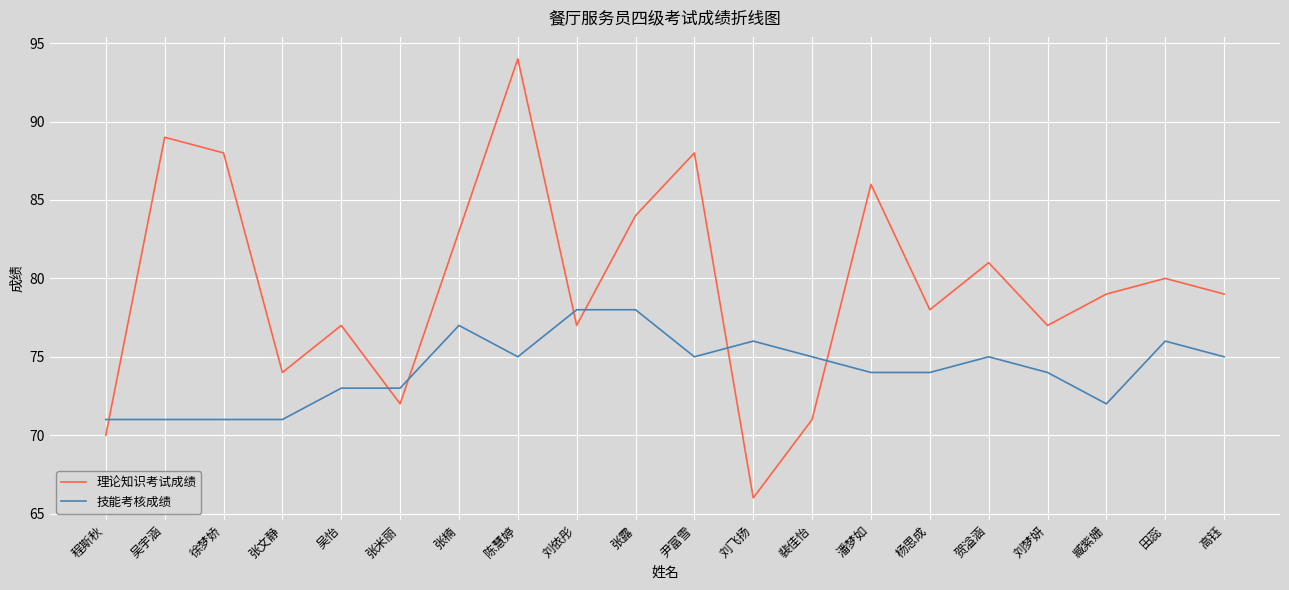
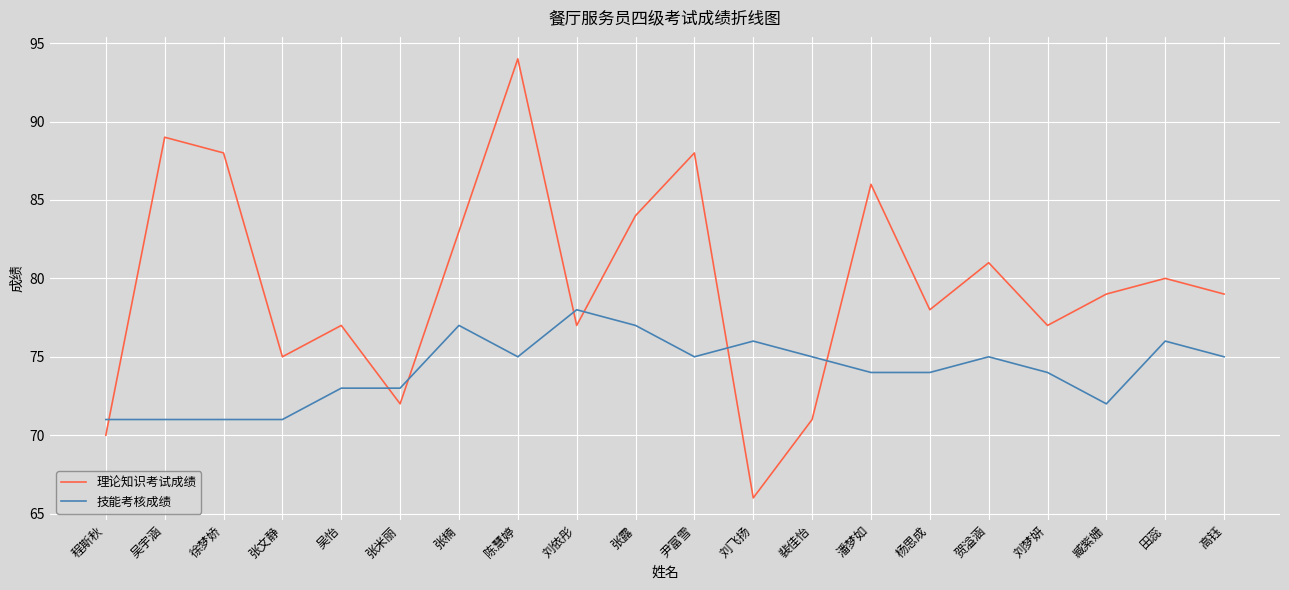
  {
    "理论知识考试成绩": {
      "程斯秋": 70,
      "吴宇涵": 89,
      "徐梦娇": 88,
-     "张文静": 74,
+     "张文静": 75,
      "吴怡": 77,
      "张米丽": 72,
      "张楠": 83,
      "陈慧婷": 94,
      "刘依彤": 77,
      "张露": 84,
      "尹富雪": 88,
      "刘飞扬": 66,
      "裴佳怡": 71,
      "潘梦如": 86,
      "杨思成": 78,
      "贺溢涵": 81,
      "刘梦妍": 77,
      "臧紫姗": 79,
      "田蕊": 80,
      "高钰": 79
    },
    "技能考核成绩": {
      "程斯秋": 71,
      "吴宇涵": 71,
      "徐梦娇": 71,
      "张文静": 71,
      "吴怡": 73,
      "张米丽": 73,
      "张楠": 77,
      "陈慧婷": 75,
      "刘依彤": 78,
-     "张露": 78,
+     "张露": 77,
      "尹富雪": 75,
      "刘飞扬": 76,
      "裴佳怡": 75,
      "潘梦如": 74,
      "杨思成": 74,
      "贺溢涵": 75,
      "刘梦妍": 74,
      "臧紫姗": 72,
      "田蕊": 76,
      "高钰": 75
    }
  }
